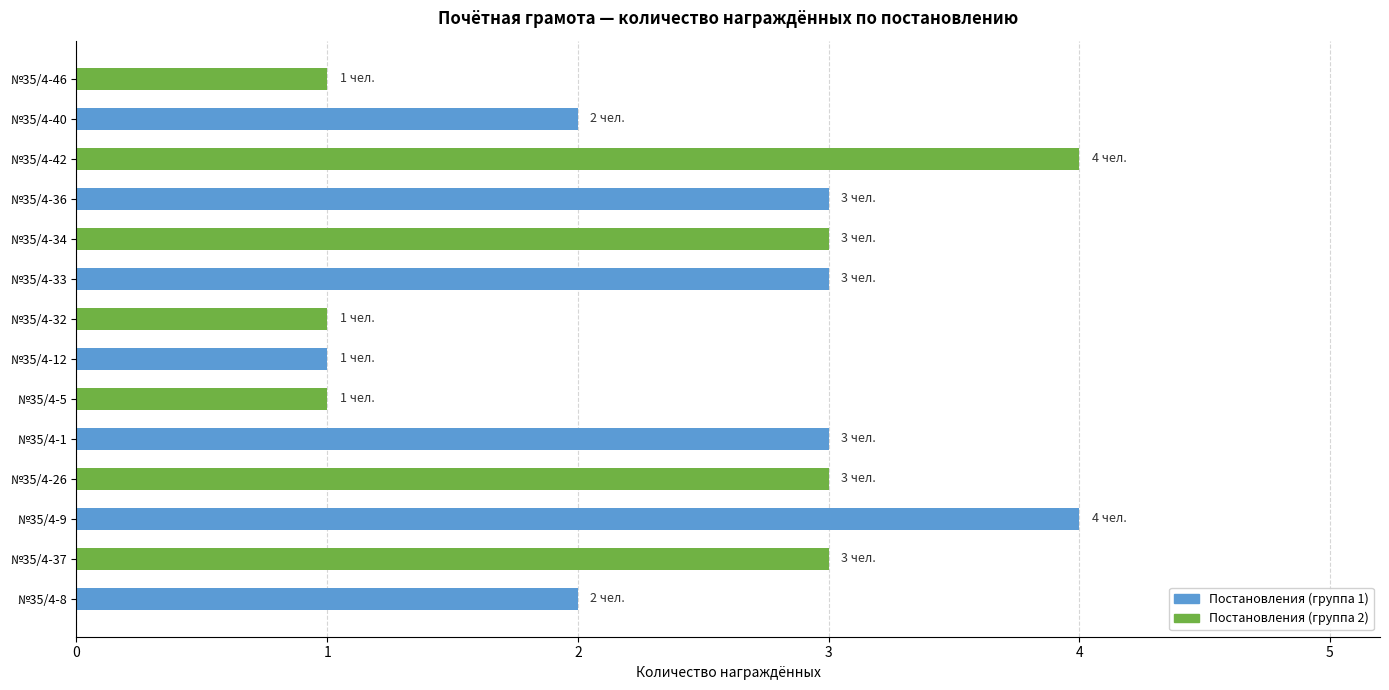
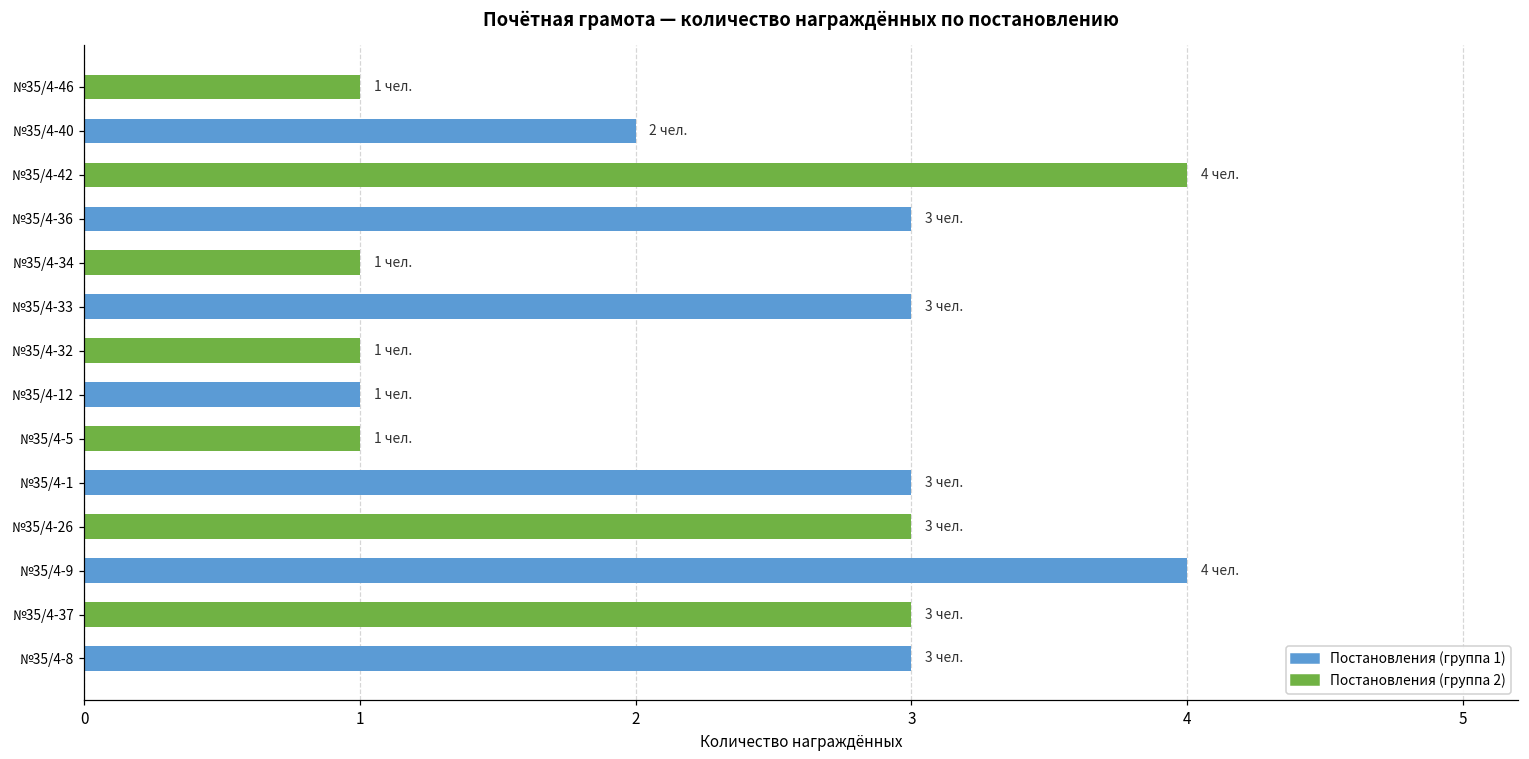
  {
    "№35/4-46": 1,
    "№35/4-40": 2,
    "№35/4-42": 4,
    "№35/4-36": 3,
-   "№35/4-34": 3,
+   "№35/4-34": 1,
    "№35/4-33": 3,
    "№35/4-32": 1,
    "№35/4-12": 1,
    "№35/4-5": 1,
    "№35/4-1": 3,
    "№35/4-26": 3,
    "№35/4-9": 4,
    "№35/4-37": 3,
-   "№35/4-8": 2
+   "№35/4-8": 3
  }
